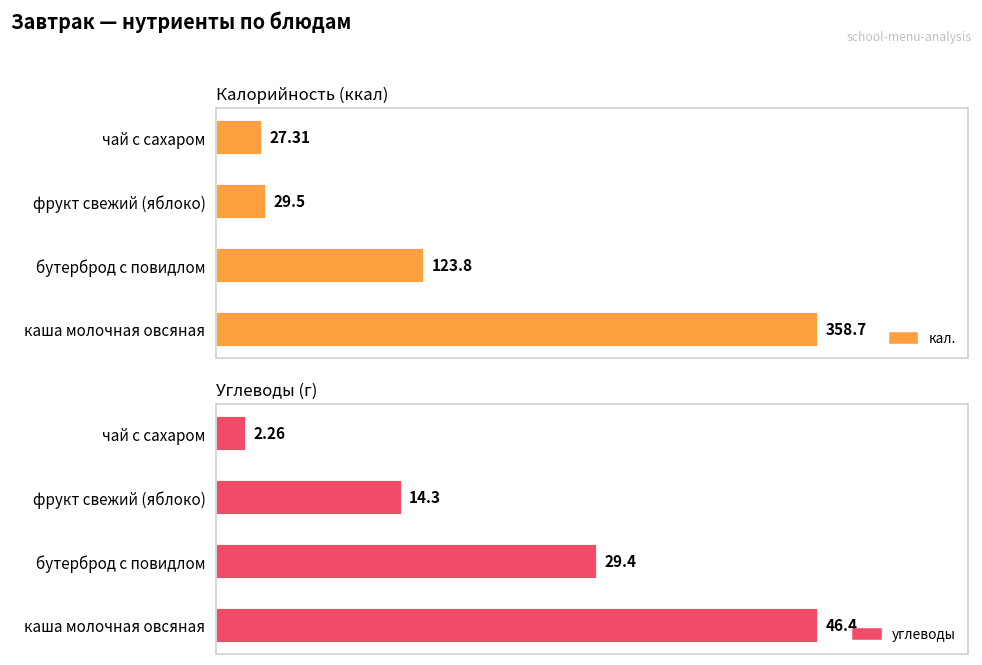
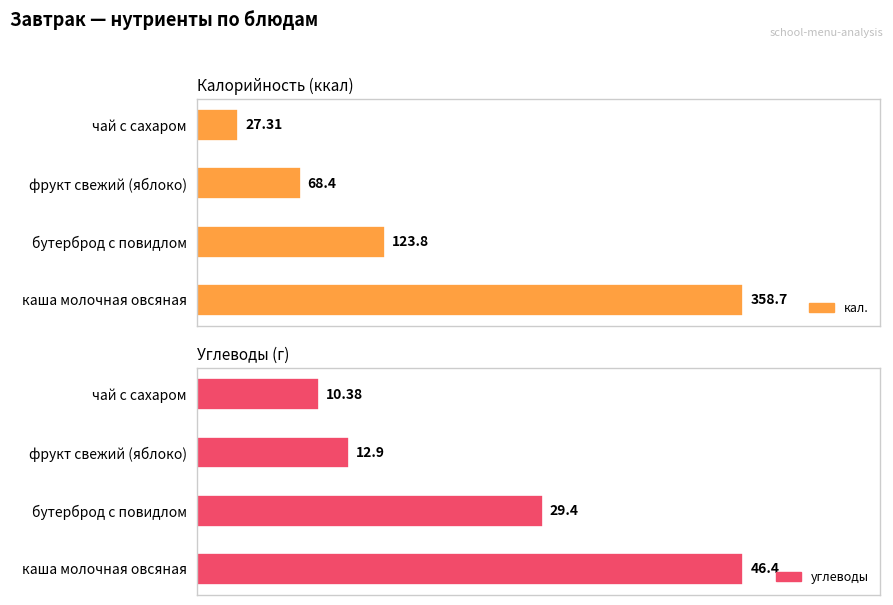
  {
    "Калорийность (ккал)": {
      "чай с сахаром": 27.31,
-     "фрукт свежий (яблоко)": 29.5,
+     "фрукт свежий (яблоко)": 68.4,
      "бутерброд с повидлом": 123.8,
      "каша молочная овсяная": 358.7
    },
    "Углеводы (г)": {
-     "чай с сахаром": 2.26,
-     "фрукт свежий (яблоко)": 14.3,
+     "чай с сахаром": 10.38,
+     "фрукт свежий (яблоко)": 12.9,
      "бутерброд с повидлом": 29.4,
      "каша молочная овсяная": 46.4
    }
  }
